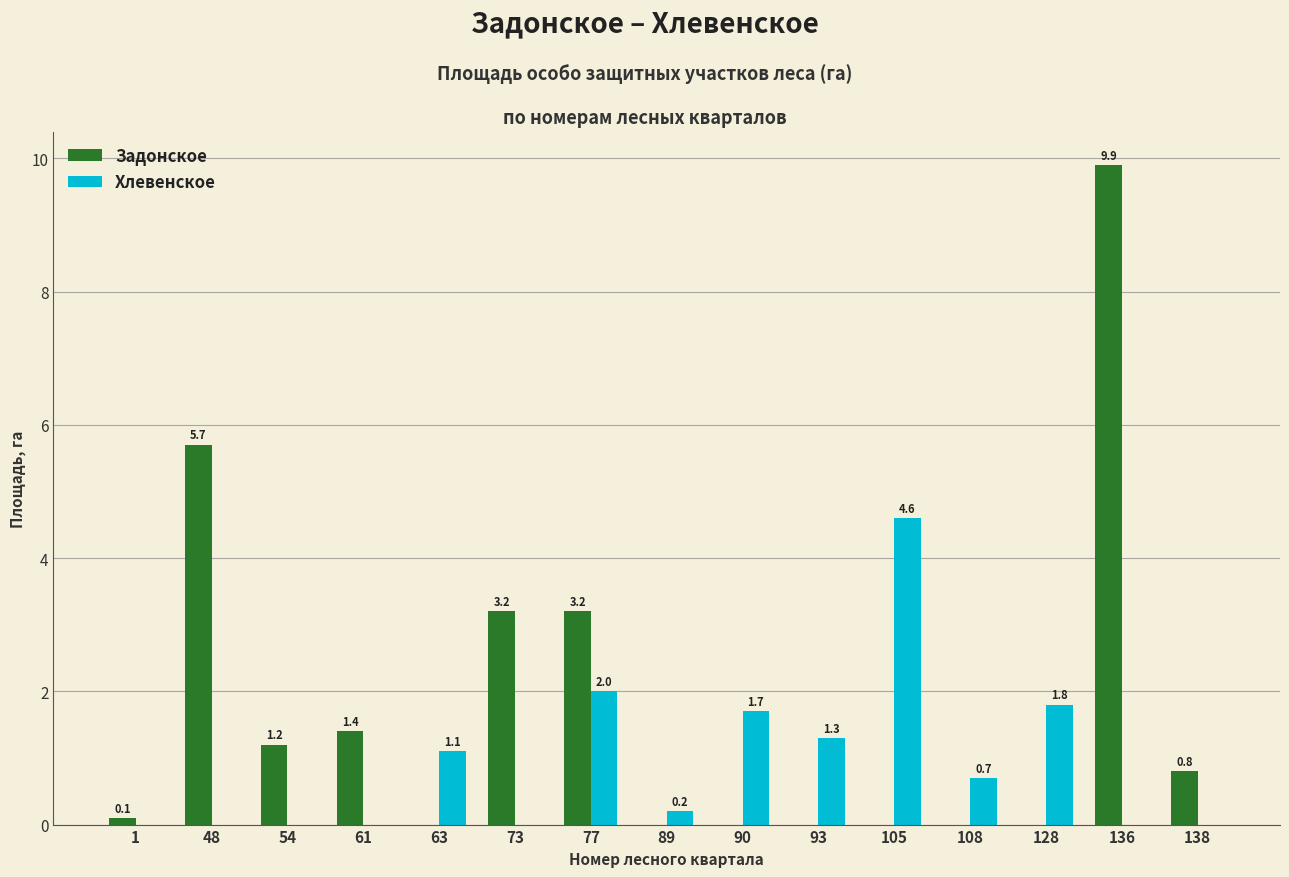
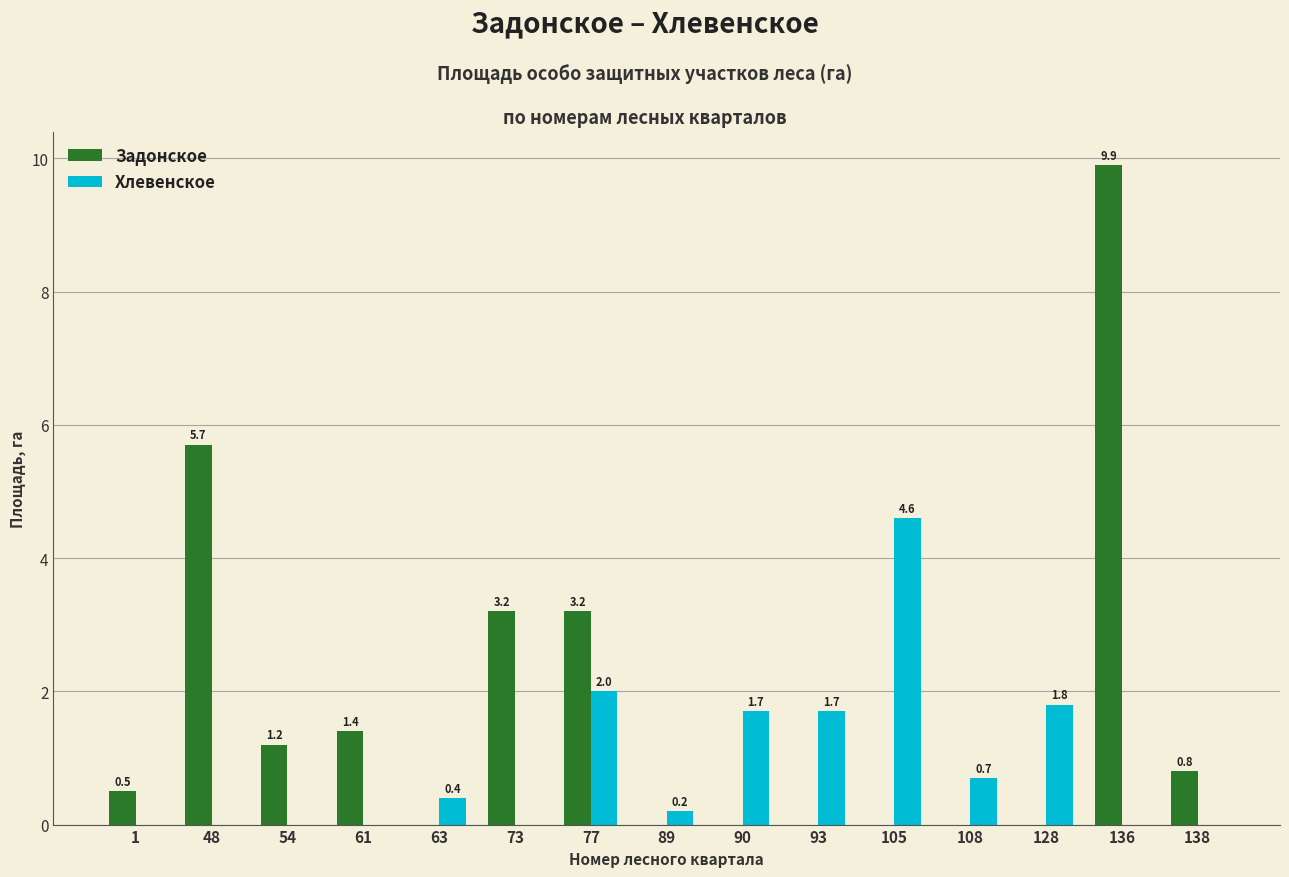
  {
    "Задонское": {
-     "1": 0.1,
+     "1": 0.5,
      "48": 5.7,
      "54": 1.2,
      "61": 1.4,
      "73": 3.2,
      "77": 3.2,
      "136": 9.9,
      "138": 0.8
    },
    "Хлевенское": {
-     "63": 1.1,
+     "63": 0.4,
      "77": 2.0,
      "89": 0.2,
      "90": 1.7,
-     "93": 1.3,
+     "93": 1.7,
      "105": 4.6,
      "108": 0.7,
      "128": 1.8
    }
  }
